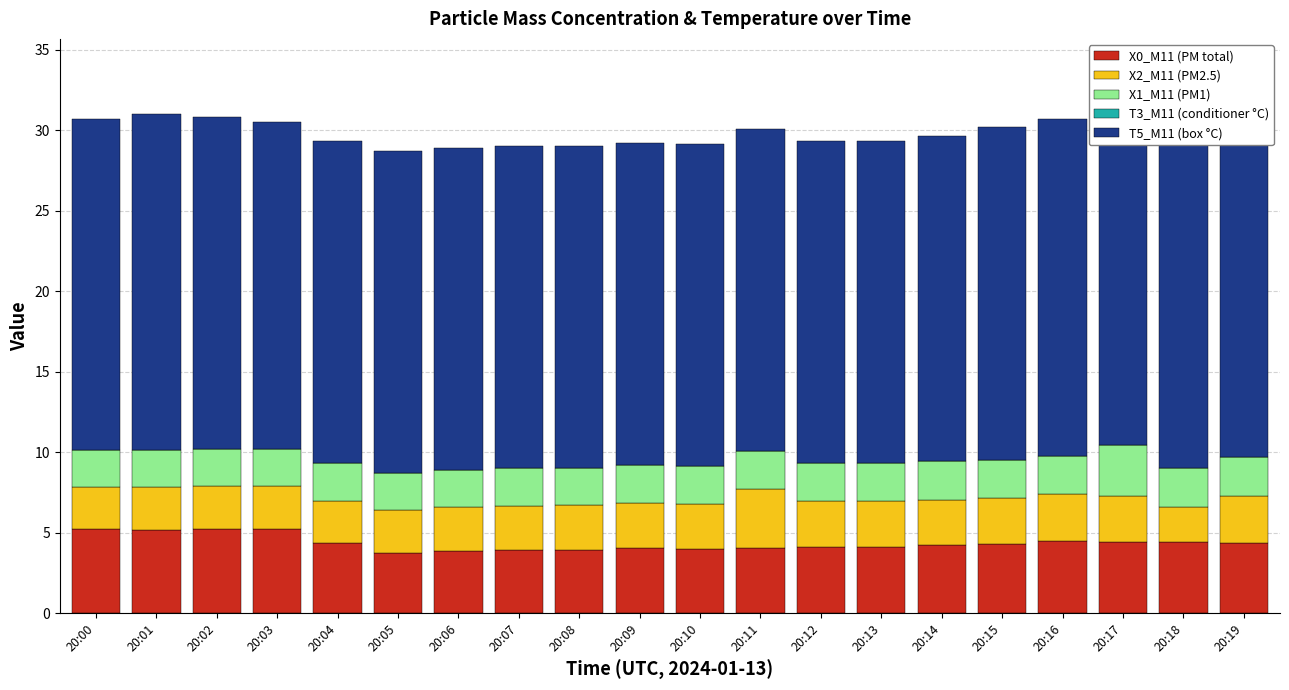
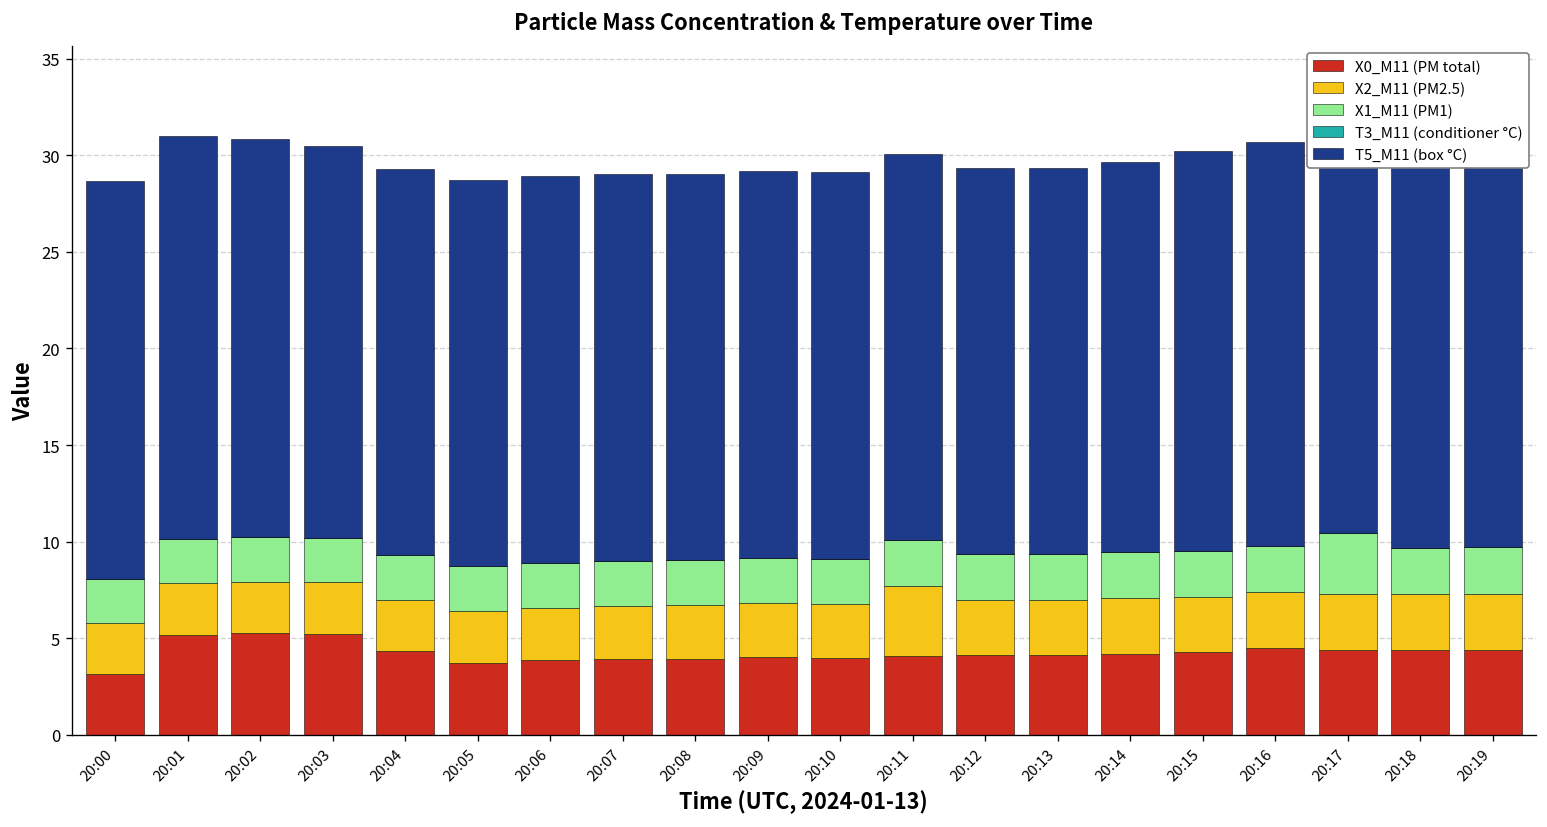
  {
    "X0_M11 (PM total)": {
-     "20:00": 5.2,
+     "20:00": 3.2,
      "20:01": 5.2,
      "20:02": 5.3,
      "20:03": 5.2,
      "20:04": 4.4,
      "20:05": 3.7,
      "20:06": 3.9,
      "20:07": 3.9,
      "20:08": 4.0,
      "20:09": 4.0,
      "20:10": 4.0,
      "20:11": 4.1,
      "20:12": 4.1,
      "20:13": 4.1,
      "20:14": 4.2,
      "20:15": 4.3,
      "20:16": 4.5,
      "20:17": 4.4,
      "20:18": 4.4,
      "20:19": 4.4
    },
    "X2_M11 (PM2.5)": {
      "20:00": 2.6,
      "20:01": 2.6,
      "20:02": 2.7,
      "20:03": 2.6,
      "20:04": 2.6,
      "20:05": 2.7,
      "20:06": 2.7,
      "20:07": 2.7,
      "20:08": 2.8,
      "20:09": 2.8,
      "20:10": 2.8,
      "20:11": 3.7,
      "20:12": 2.9,
      "20:13": 2.8,
      "20:14": 2.9,
      "20:15": 2.9,
      "20:16": 2.9,
      "20:17": 2.9,
-     "20:18": 2.2,
+     "20:18": 2.9,
      "20:19": 2.9
    },
    "T5_M11 (box °C)": {
      "20:00": 20.6,
      "20:01": 20.9,
      "20:02": 20.6,
      "20:03": 20.3,
      "20:04": 20.0,
      "20:05": 20.0,
      "20:06": 20.0,
      "20:07": 20.0,
      "20:08": 20.0,
      "20:09": 20.0,
      "20:10": 20.0,
      "20:11": 20.0,
      "20:12": 20.0,
      "20:13": 20.0,
      "20:14": 20.2,
      "20:15": 20.7,
      "20:16": 20.9
    }
  }
